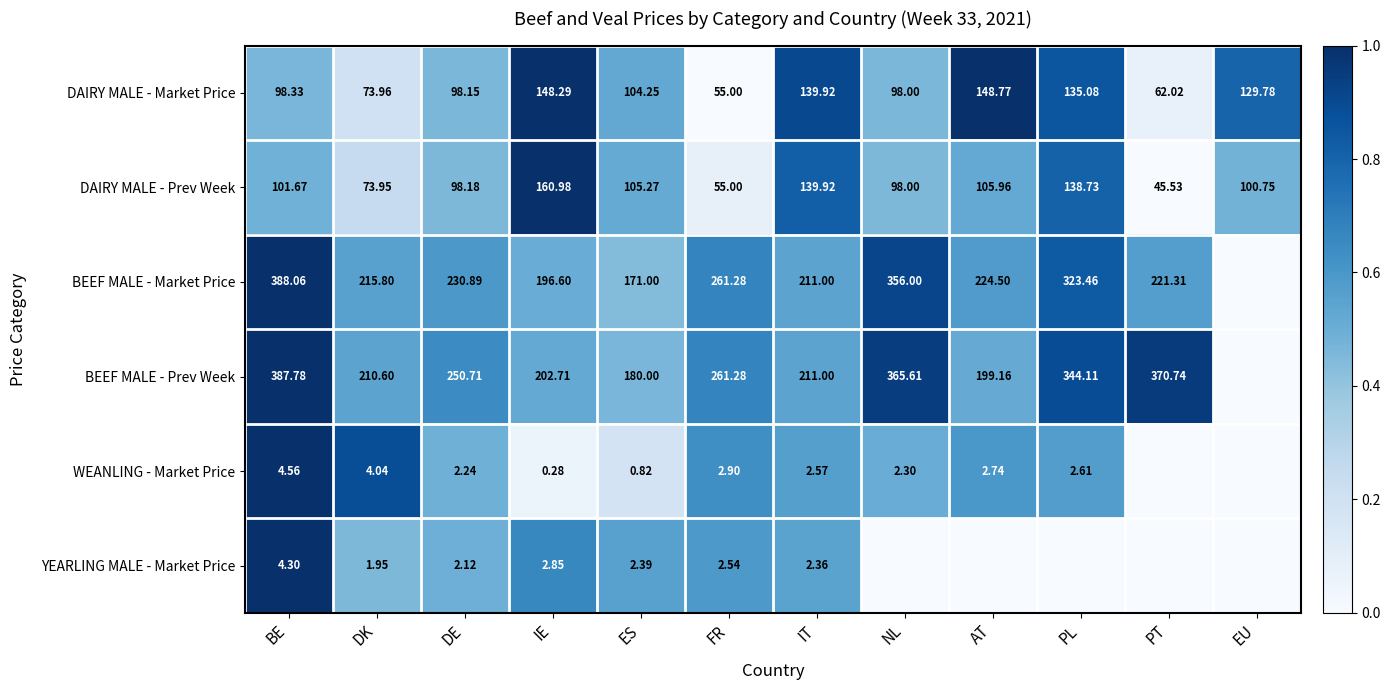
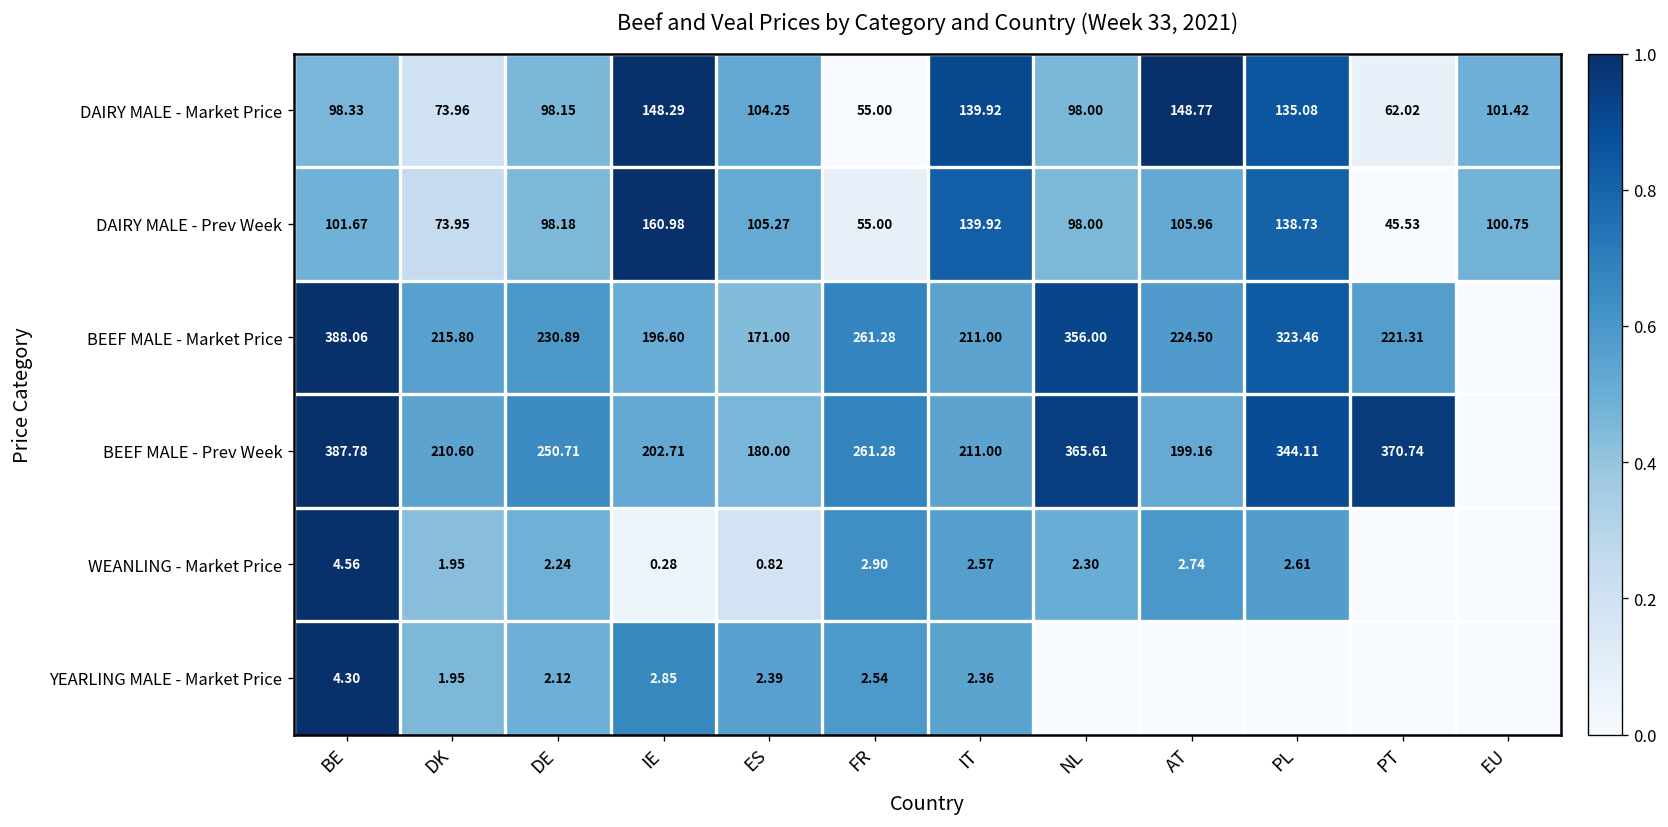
  {
    "DAIRY MALE - Market Price": {
      "BE": 98.33,
      "DK": 73.96,
      "DE": 98.15,
      "IE": 148.29,
      "ES": 104.25,
      "FR": 55.00,
      "IT": 139.92,
      "NL": 98.00,
      "AT": 148.77,
      "PL": 135.08,
      "PT": 62.02,
-     "EU": 129.78
+     "EU": 101.42
    },
    "DAIRY MALE - Prev Week": {
      "BE": 101.67,
      "DK": 73.95,
      "DE": 98.18,
      "IE": 160.98,
      "ES": 105.27,
      "FR": 55.00,
      "IT": 139.92,
      "NL": 98.00,
      "AT": 105.96,
      "PL": 138.73,
      "PT": 45.53,
      "EU": 100.75
    },
    "BEEF MALE - Market Price": {
      "BE": 388.06,
      "DK": 215.80,
      "DE": 230.89,
      "IE": 196.60,
      "ES": 171.00,
      "FR": 261.28,
      "IT": 211.00,
      "NL": 356.00,
      "AT": 224.50,
      "PL": 323.46,
      "PT": 221.31
    },
    "BEEF MALE - Prev Week": {
      "BE": 387.78,
      "DK": 210.60,
      "DE": 250.71,
      "IE": 202.71,
      "ES": 180.00,
      "FR": 261.28,
      "IT": 211.00,
      "NL": 365.61,
      "AT": 199.16,
      "PL": 344.11,
      "PT": 370.74
    },
    "WEANLING - Market Price": {
      "BE": 4.56,
-     "DK": 4.04,
+     "DK": 1.95,
      "DE": 2.24,
      "IE": 0.28,
      "ES": 0.82,
      "FR": 2.90,
      "IT": 2.57,
      "NL": 2.30,
      "AT": 2.74,
      "PL": 2.61
    },
    "YEARLING MALE - Market Price": {
      "BE": 4.30,
      "DK": 1.95,
      "DE": 2.12,
      "IE": 2.85,
      "ES": 2.39,
      "FR": 2.54,
      "IT": 2.36
    }
  }
